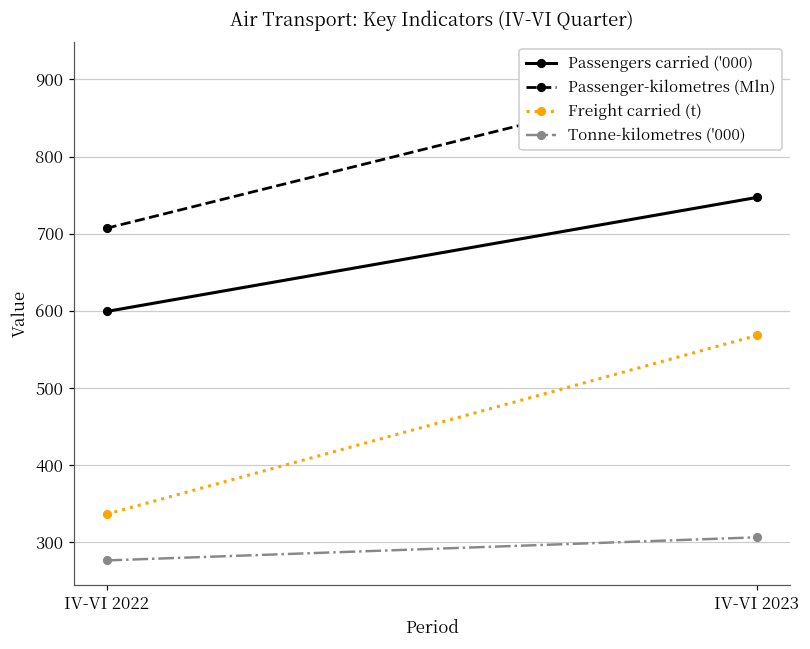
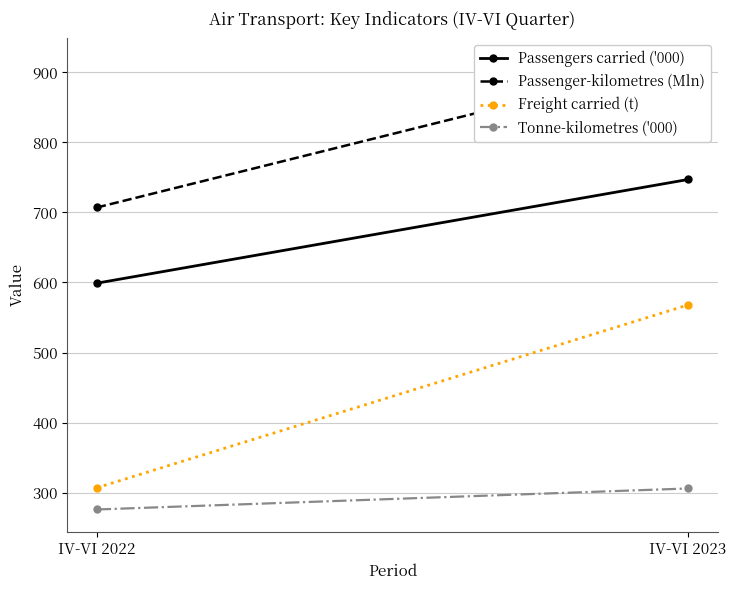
  {
    "Freight carried (t)": {
-     "IV-VI 2022": 340,
+     "IV-VI 2022": 310,
      "IV-VI 2023": 570
    },
    "Tonne-kilometres ('000)": {
      "IV-VI 2022": 280,
      "IV-VI 2023": 310
    }
  }
